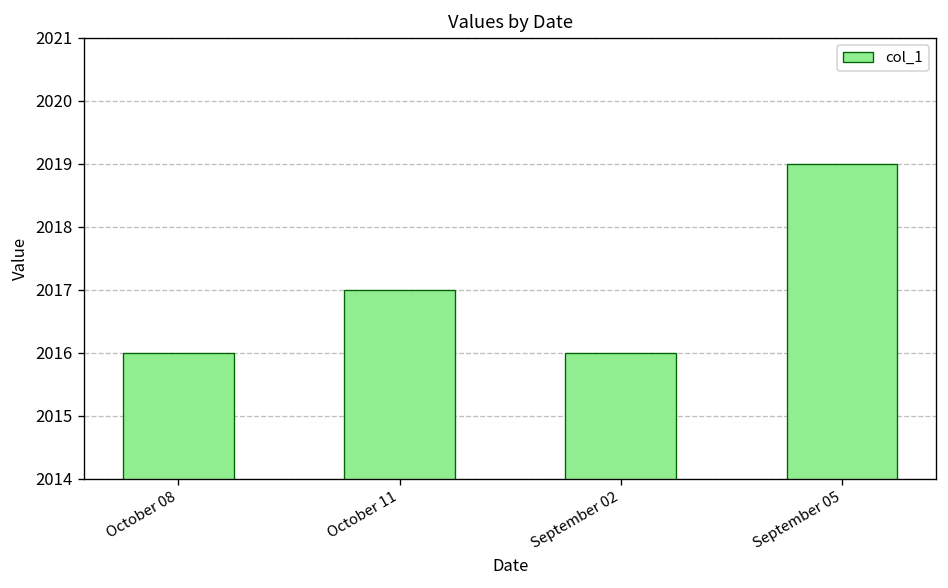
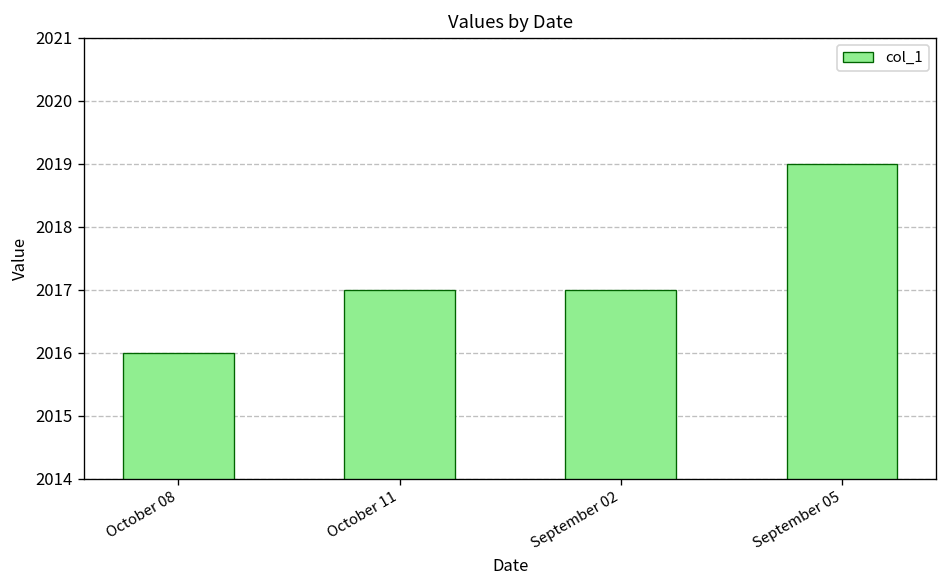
  {
    "October 08": 2016,
    "October 11": 2017,
-   "September 02": 2016,
+   "September 02": 2017,
    "September 05": 2019
  }
